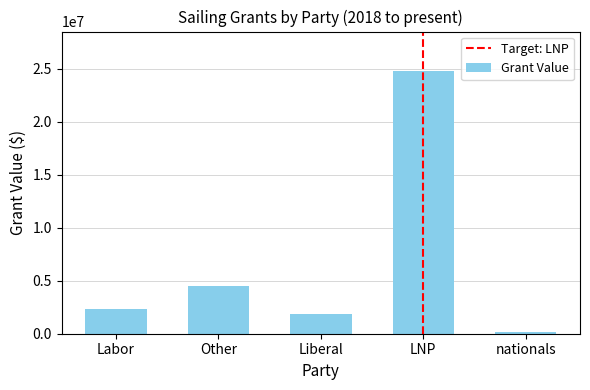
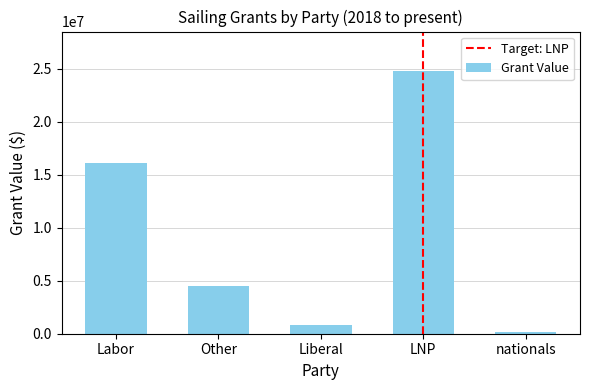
  {
-   "Labor": 2400000,
+   "Labor": 16100000,
    "Other": 4500000,
-   "Liberal": 1800000,
+   "Liberal": 800000,
    "LNP": 24800000
  }
